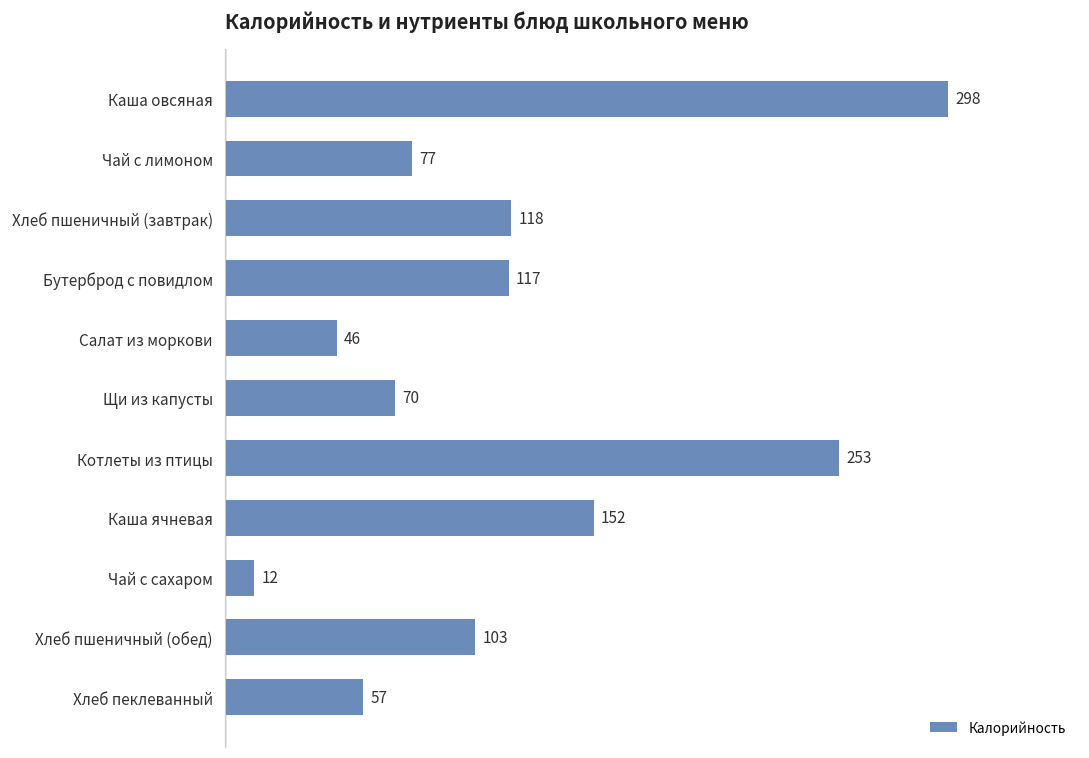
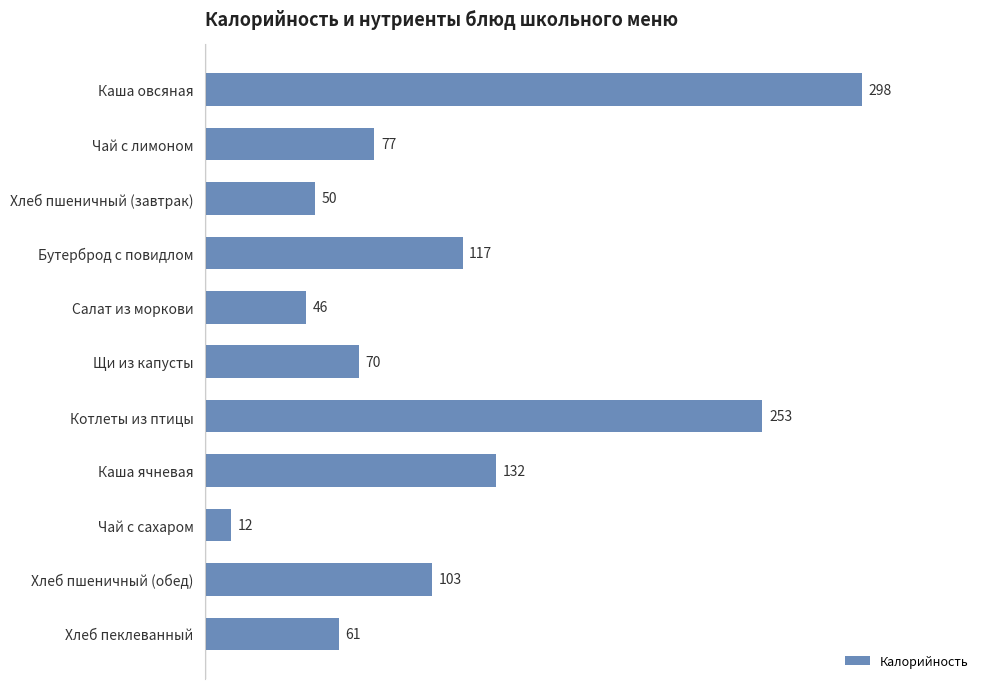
  {
    "Каша овсяная": 298,
    "Чай с лимоном": 77,
-   "Хлеб пшеничный (завтрак)": 118,
+   "Хлеб пшеничный (завтрак)": 50,
    "Бутерброд с повидлом": 117,
    "Салат из моркови": 46,
    "Щи из капусты": 70,
    "Котлеты из птицы": 253,
-   "Каша ячневая": 152,
+   "Каша ячневая": 132,
    "Чай с сахаром": 12,
    "Хлеб пшеничный (обед)": 103,
-   "Хлеб пеклеванный": 57
+   "Хлеб пеклеванный": 61
  }
